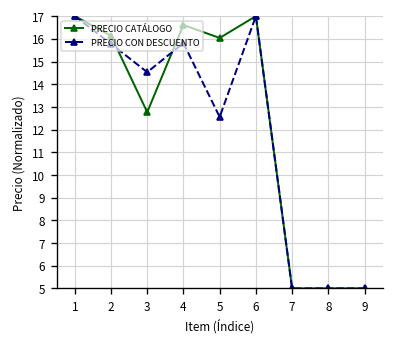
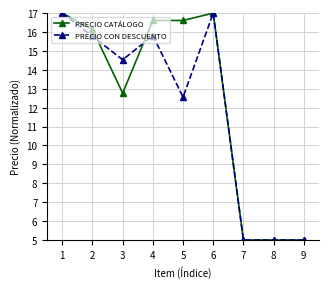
  {
    "PRECIO CATÁLOGO": {
      "3": 12.8,
-     "5": 16.0
+     "5": 16.6
    },
    "PRECIO CON DESCUENTO": {
      "3": 14.5,
      "5": 12.6
    }
  }
